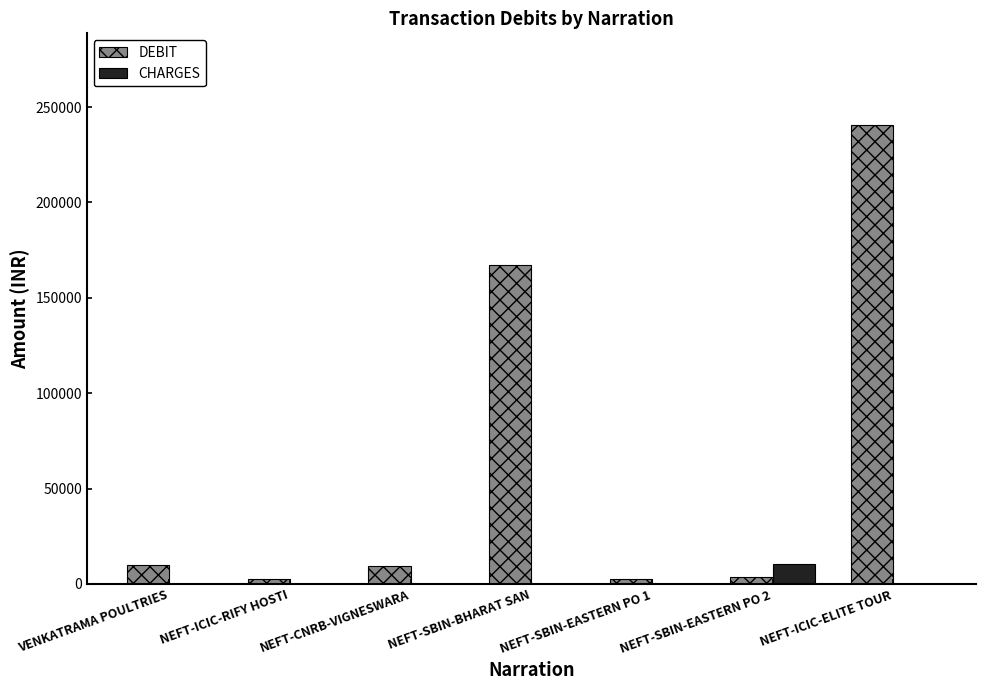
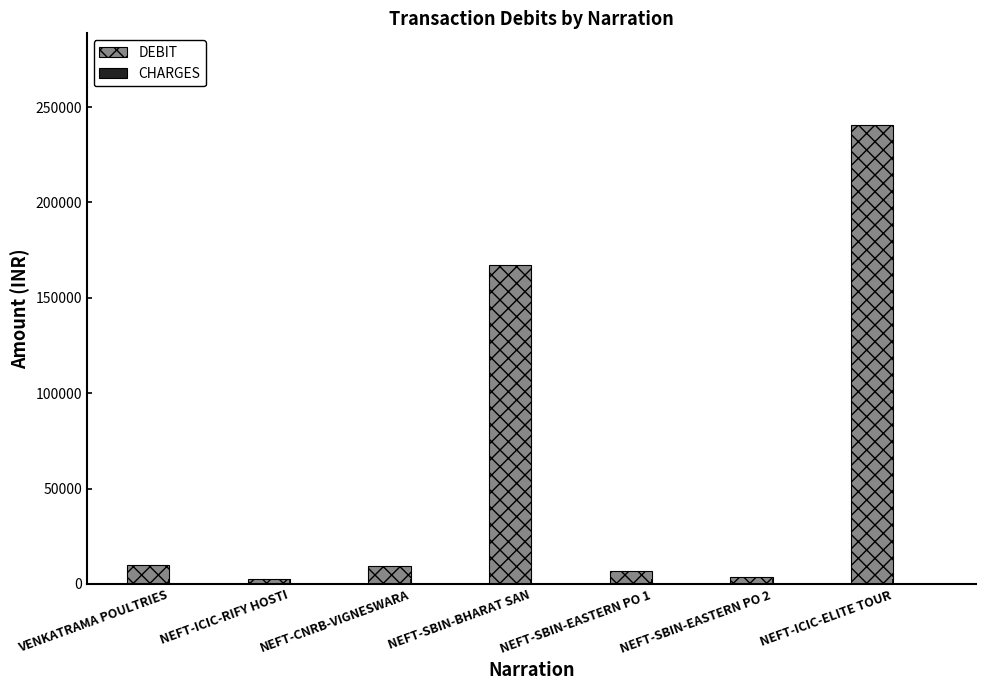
  {
    "DEBIT": {
      "VENKATRAMA POULTRIES": 10000,
      "NEFT-ICIC-RIFY HOSTI": 2000,
      "NEFT-CNRB-VIGNESWARA": 9000,
      "NEFT-SBIN-BHARAT SAN": 167000,
-     "NEFT-SBIN-EASTERN PO 1": 2000,
+     "NEFT-SBIN-EASTERN PO 1": 7000,
      "NEFT-SBIN-EASTERN PO 2": 4000,
      "NEFT-ICIC-ELITE TOUR": 241000
    },
    "CHARGES": {
-     "NEFT-SBIN-EASTERN PO 2": 11000,
+     "NEFT-SBIN-EASTERN PO 2": 0,
      "NEFT-ICIC-ELITE TOUR": 0
    }
  }
